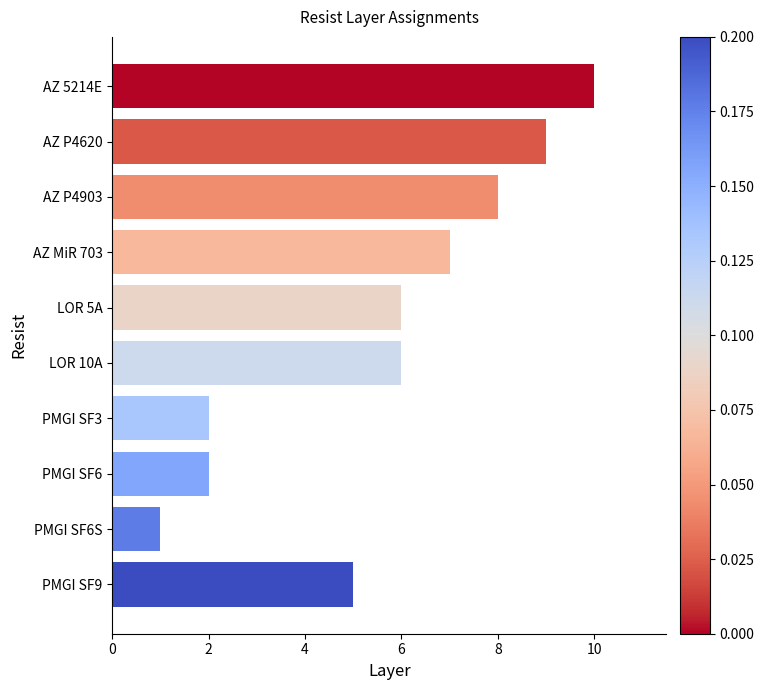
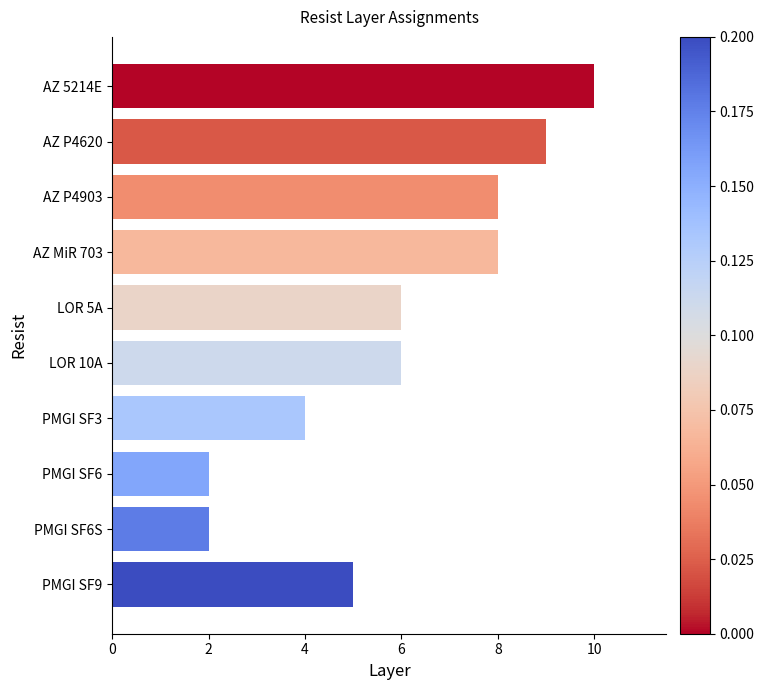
  {
    "AZ 5214E": 10,
    "AZ P4620": 9,
    "AZ P4903": 8,
-   "AZ MiR 703": 7,
+   "AZ MiR 703": 8,
    "LOR 5A": 6,
    "LOR 10A": 6,
-   "PMGI SF3": 2,
+   "PMGI SF3": 4,
    "PMGI SF6": 2,
-   "PMGI SF6S": 1,
+   "PMGI SF6S": 2,
    "PMGI SF9": 5
  }
